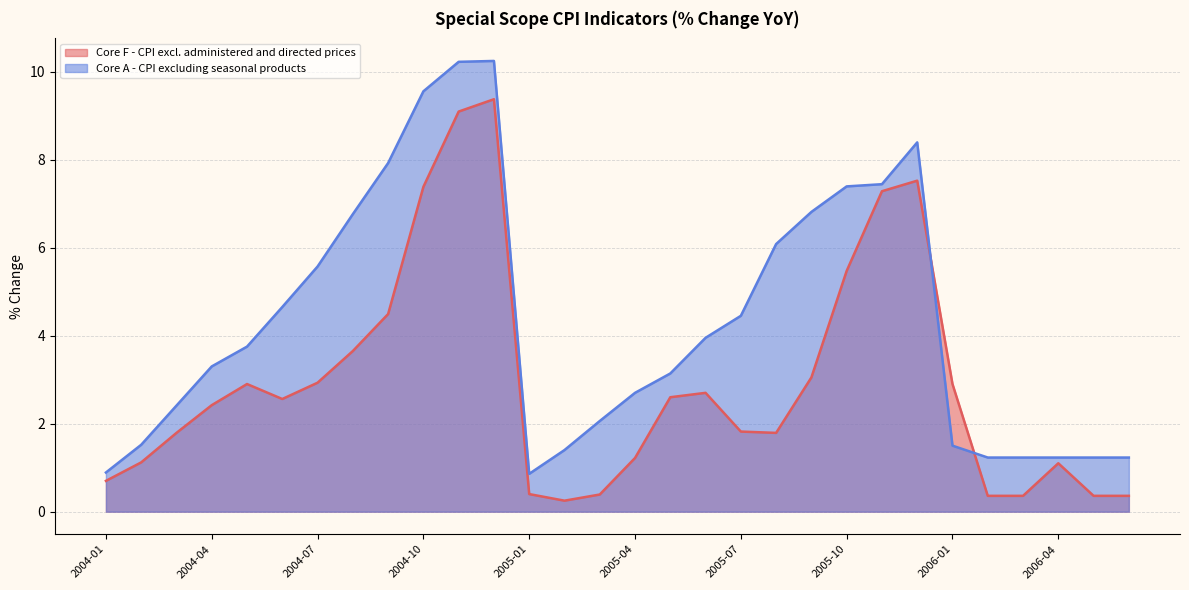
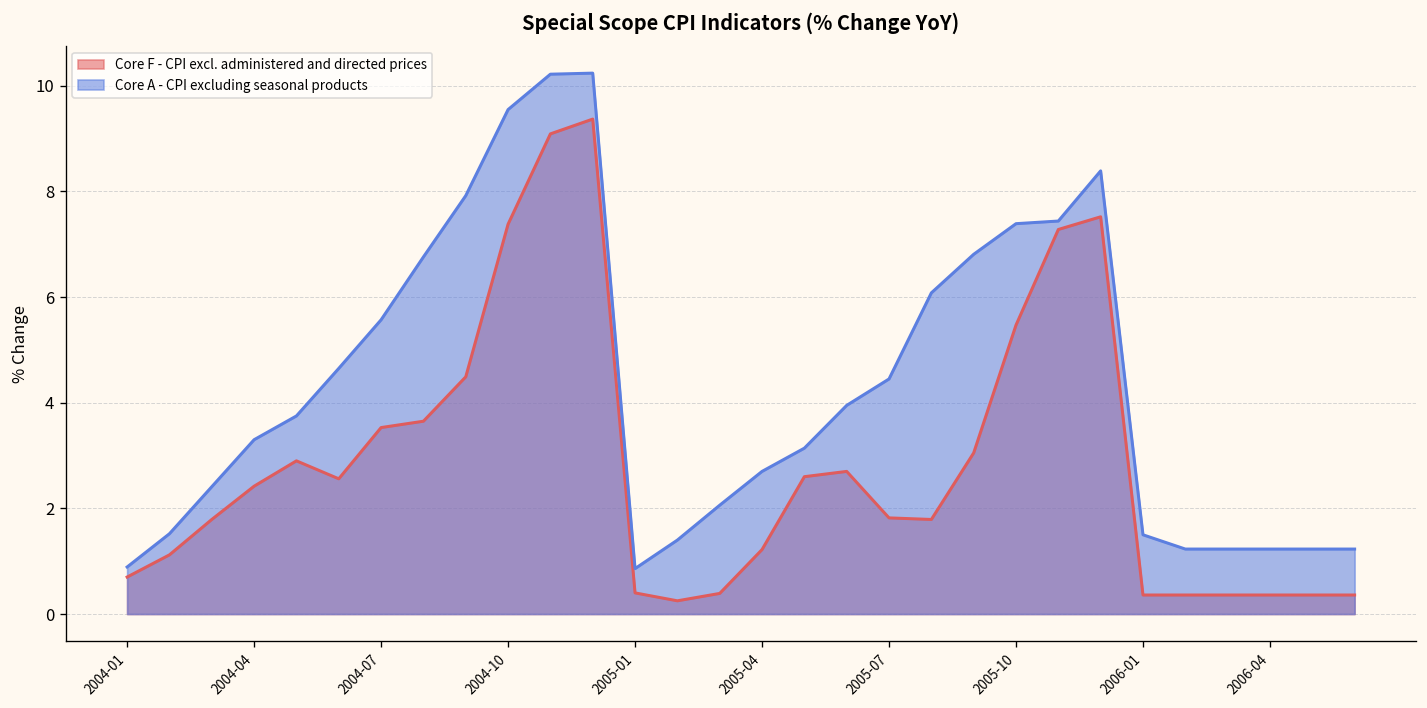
  {
    "Core F - CPI excl. administered and directed prices": {
      "2004-01": 0.7,
      "2004-04": 2.4,
-     "2004-07": 2.9,
+     "2004-07": 3.5,
      "2004-10": 7.4,
      "2005-01": 0.4,
      "2005-04": 1.2,
      "2005-07": 1.8,
      "2005-10": 5.5,
-     "2006-01": 2.9,
-     "2006-04": 1.1
+     "2006-01": 0.4,
+     "2006-04": 0.4
    },
    "Core A - CPI excluding seasonal products": {
      "2004-01": 0.9,
      "2004-04": 3.3,
      "2004-07": 5.6,
      "2004-10": 9.6,
      "2005-01": 0.9,
      "2005-04": 2.7,
      "2005-07": 4.5,
      "2005-10": 7.4,
      "2006-01": 1.5,
      "2006-04": 1.2
    }
  }
